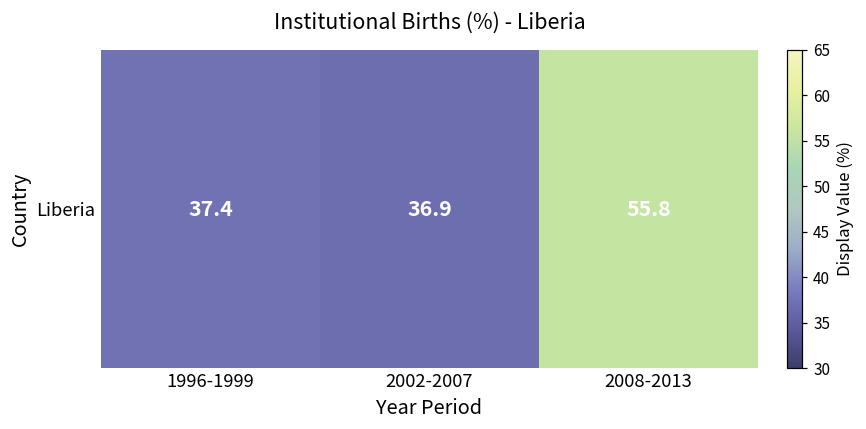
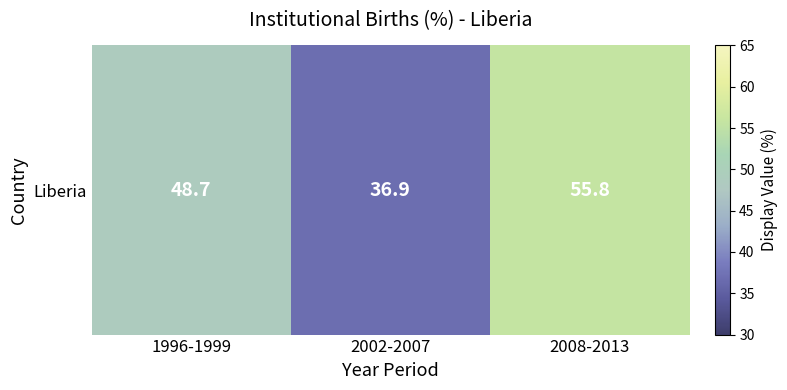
  {
    "Liberia": {
-     "1996-1999": 37.4,
+     "1996-1999": 48.7,
      "2002-2007": 36.9,
      "2008-2013": 55.8
    }
  }
